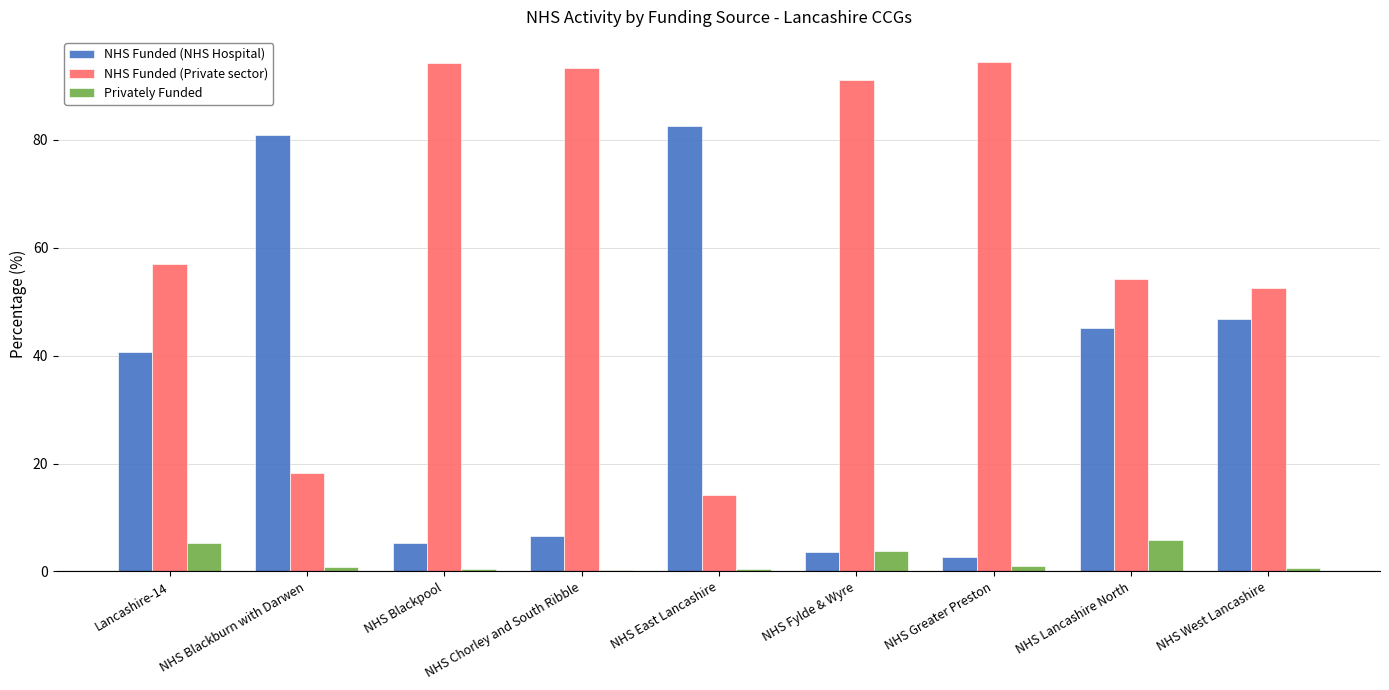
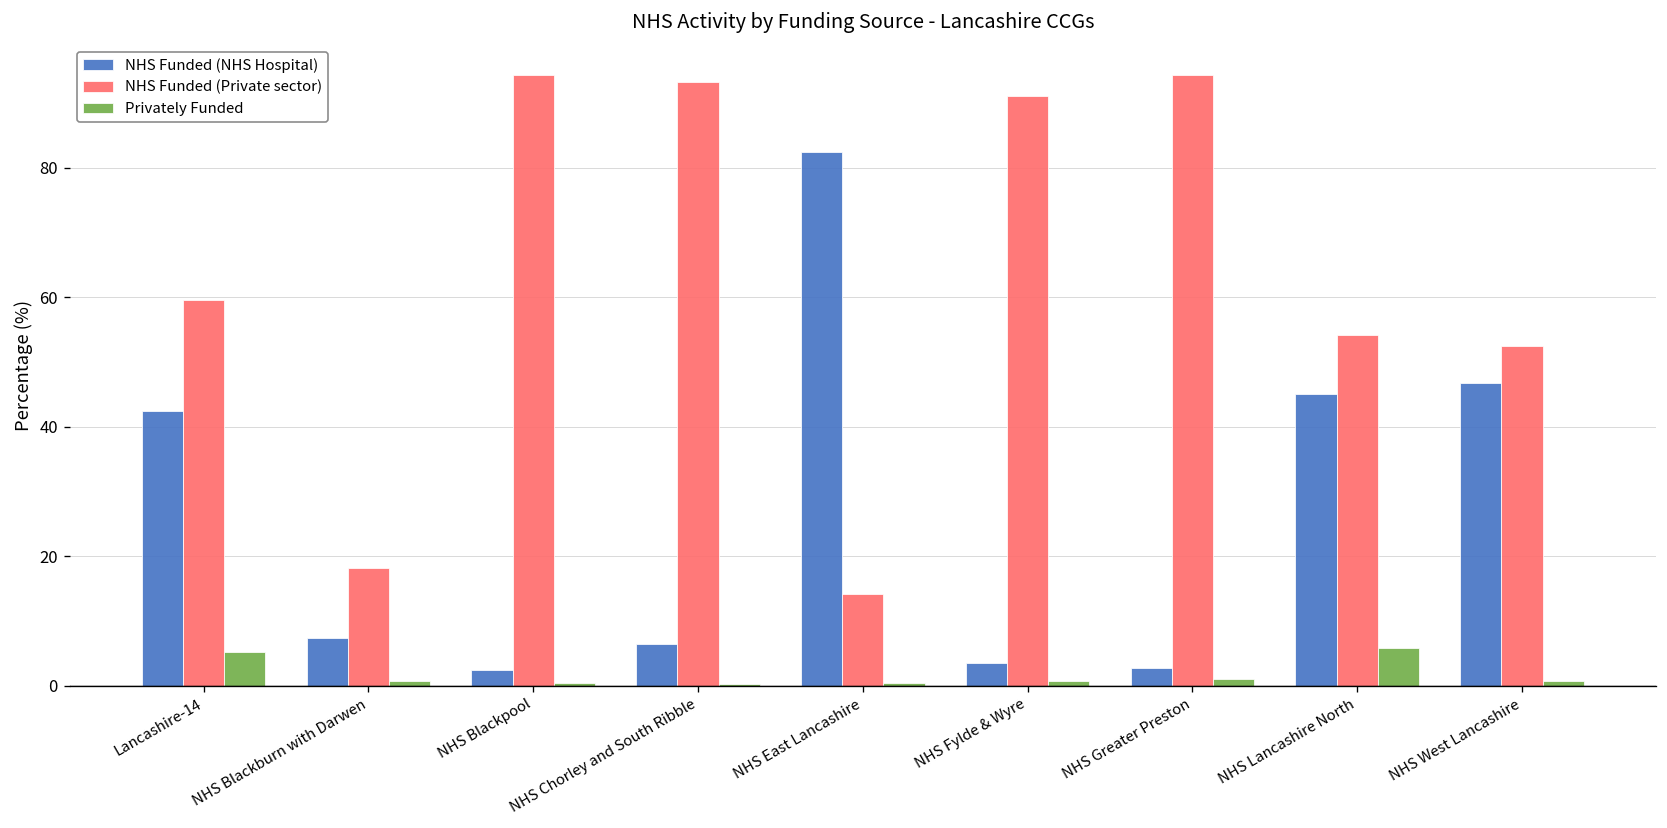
  {
    "NHS Funded (NHS Hospital)": {
-     "Lancashire-14": 41,
-     "NHS Blackburn with Darwen": 81,
-     "NHS Blackpool": 5,
+     "Lancashire-14": 42,
+     "NHS Blackburn with Darwen": 7,
+     "NHS Blackpool": 2,
      "NHS Chorley and South Ribble": 6,
      "NHS East Lancashire": 82,
      "NHS Fylde & Wyre": 4,
      "NHS Greater Preston": 3,
      "NHS Lancashire North": 45,
      "NHS West Lancashire": 47
    },
    "NHS Funded (Private sector)": {
-     "Lancashire-14": 57,
+     "Lancashire-14": 60,
      "NHS Blackburn with Darwen": 18,
      "NHS Blackpool": 94,
      "NHS Chorley and South Ribble": 93,
      "NHS East Lancashire": 14,
      "NHS Fylde & Wyre": 91,
      "NHS Greater Preston": 94,
      "NHS Lancashire North": 54,
      "NHS West Lancashire": 53
    },
    "Privately Funded": {
      "Lancashire-14": 5,
      "NHS Blackburn with Darwen": 1,
      "NHS East Lancashire": 0,
-     "NHS Fylde & Wyre": 4,
+     "NHS Fylde & Wyre": 1,
      "NHS Greater Preston": 1,
      "NHS Lancashire North": 6,
      "NHS West Lancashire": 1
    }
  }
